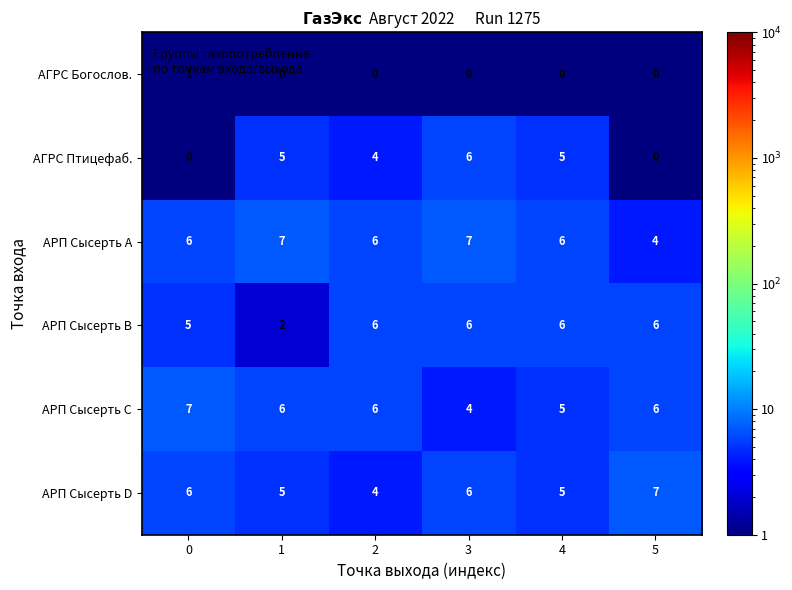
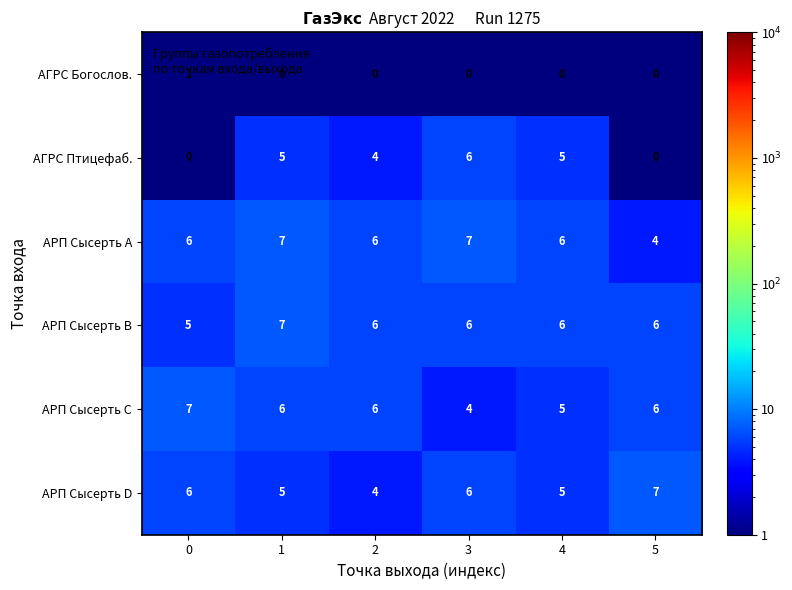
  {
    "АГРС Богослов.": {
      "2": 0,
      "3": 0,
      "4": 0,
      "5": 0
    },
    "АГРС Птицефаб.": {
      "0": 0,
      "1": 5,
      "2": 4,
      "3": 6,
      "4": 5,
      "5": 0
    },
    "АРП Сысерть A": {
      "0": 6,
      "1": 7,
      "2": 6,
      "3": 7,
      "4": 6,
      "5": 4
    },
    "АРП Сысерть B": {
      "0": 5,
-     "1": 2,
+     "1": 7,
      "2": 6,
      "3": 6,
      "4": 6,
      "5": 6
    },
    "АРП Сысерть C": {
      "0": 7,
      "1": 6,
      "2": 6,
      "3": 4,
      "4": 5,
      "5": 6
    },
    "АРП Сысерть D": {
      "0": 6,
      "1": 5,
      "2": 4,
      "3": 6,
      "4": 5,
      "5": 7
    }
  }
